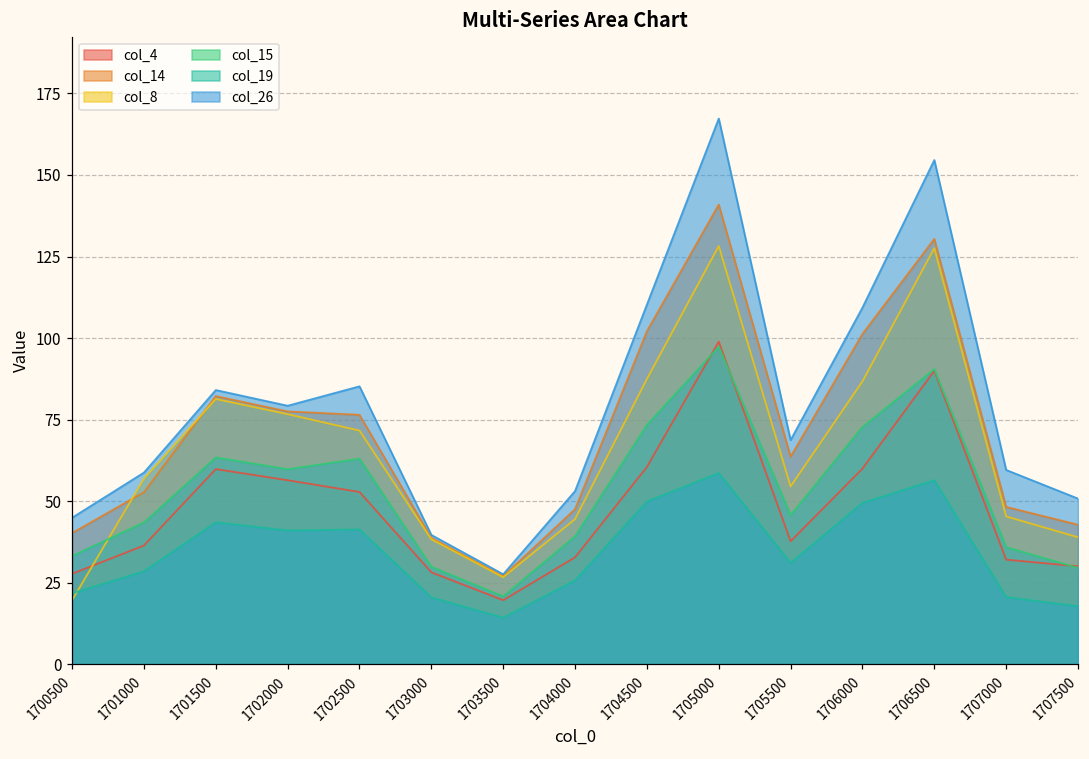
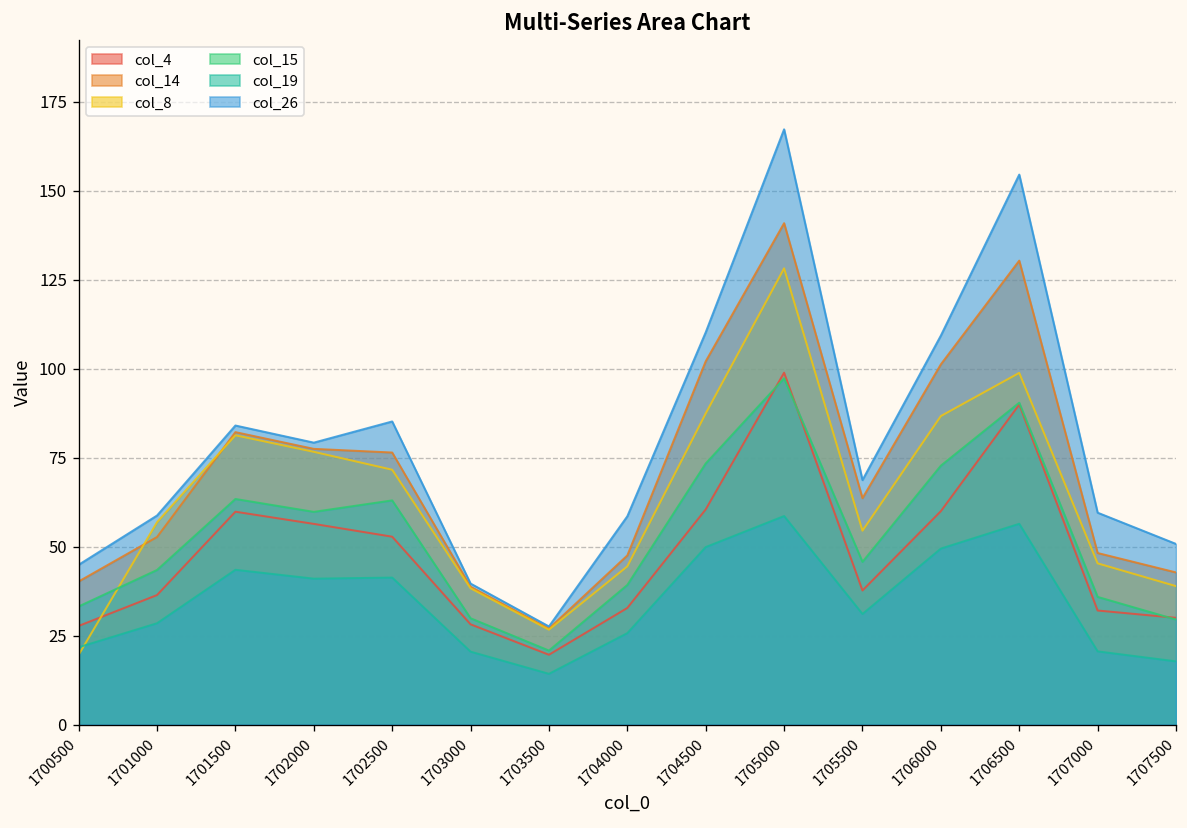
  {
    "col_8": {
      "1700500": 20,
      "1701000": 57,
      "1701500": 81,
      "1702500": 72,
      "1704000": 45,
      "1704500": 87,
      "1705000": 128,
      "1705500": 55,
      "1706000": 87,
-     "1706500": 128,
+     "1706500": 99,
      "1707000": 45,
      "1707500": 39
    },
    "col_26": {
      "1700500": 45,
      "1701000": 59,
      "1701500": 84,
      "1702000": 79,
      "1702500": 85,
      "1703000": 40,
-     "1704000": 53,
+     "1704000": 59,
      "1704500": 110,
      "1705000": 167,
      "1705500": 69,
      "1706000": 109,
      "1706500": 155,
      "1707000": 60,
      "1707500": 51
    }
  }
